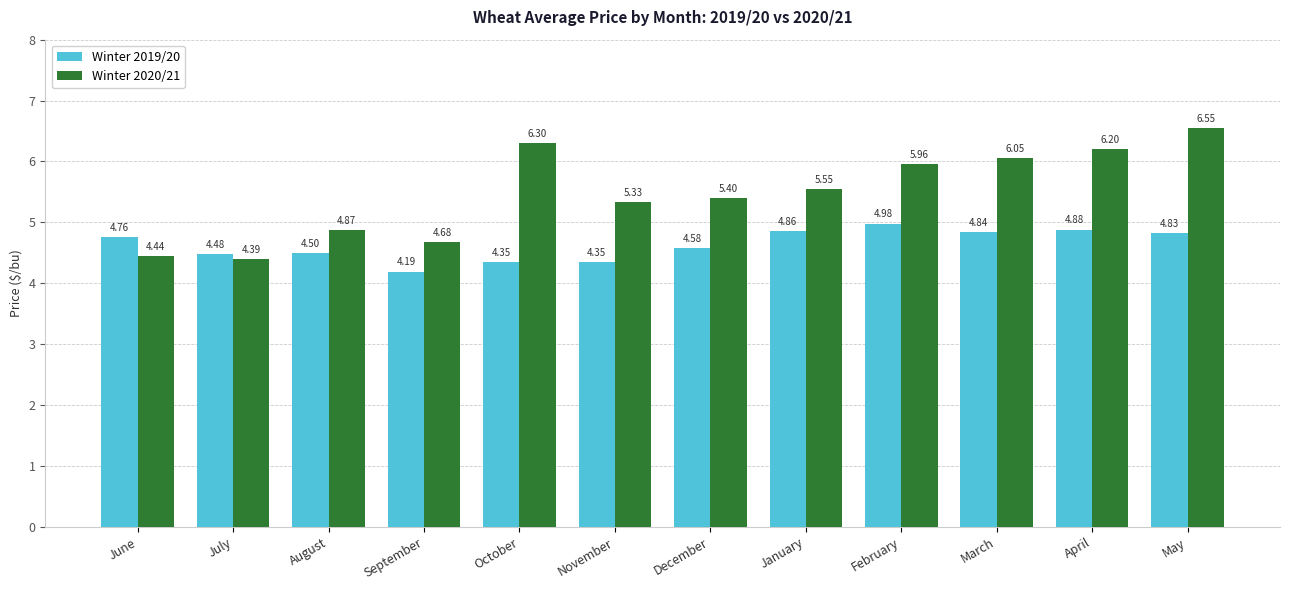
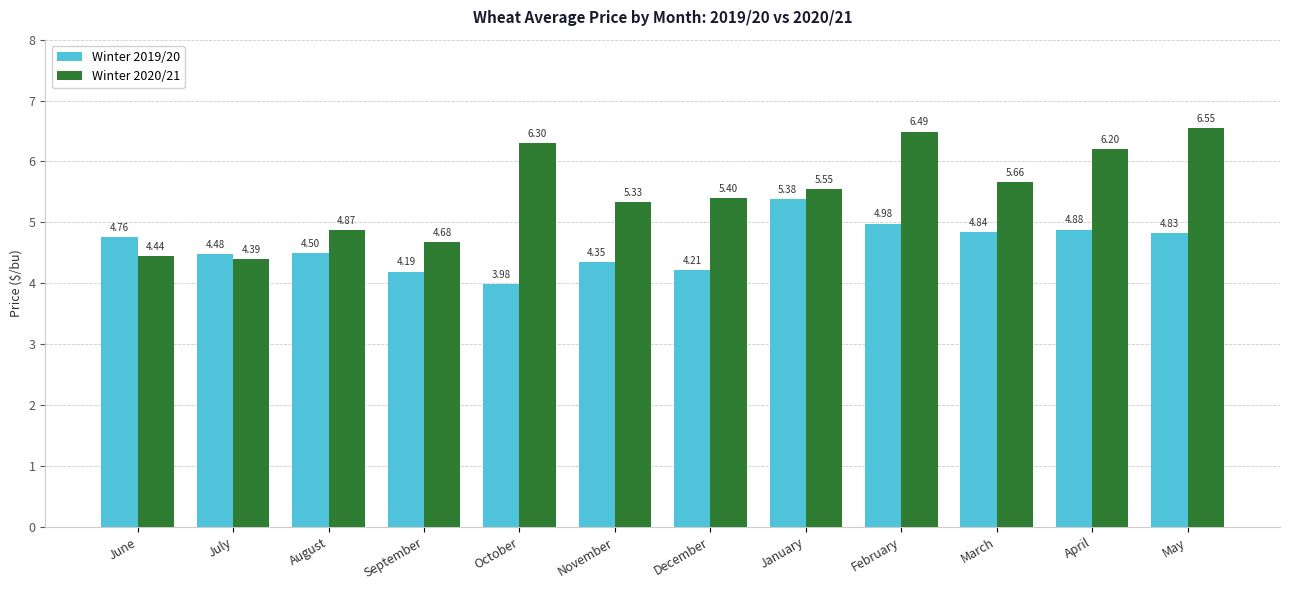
  {
    "Winter 2019/20": {
      "June": 4.76,
      "July": 4.48,
      "August": 4.50,
      "September": 4.19,
-     "October": 4.35,
+     "October": 3.98,
      "November": 4.35,
-     "December": 4.58,
-     "January": 4.86,
+     "December": 4.21,
+     "January": 5.38,
      "February": 4.98,
      "March": 4.84,
      "April": 4.88,
      "May": 4.83
    },
    "Winter 2020/21": {
      "June": 4.44,
      "July": 4.39,
      "August": 4.87,
      "September": 4.68,
      "October": 6.30,
      "November": 5.33,
      "December": 5.40,
      "January": 5.55,
-     "February": 5.96,
-     "March": 6.05,
+     "February": 6.49,
+     "March": 5.66,
      "April": 6.20,
      "May": 6.55
    }
  }
